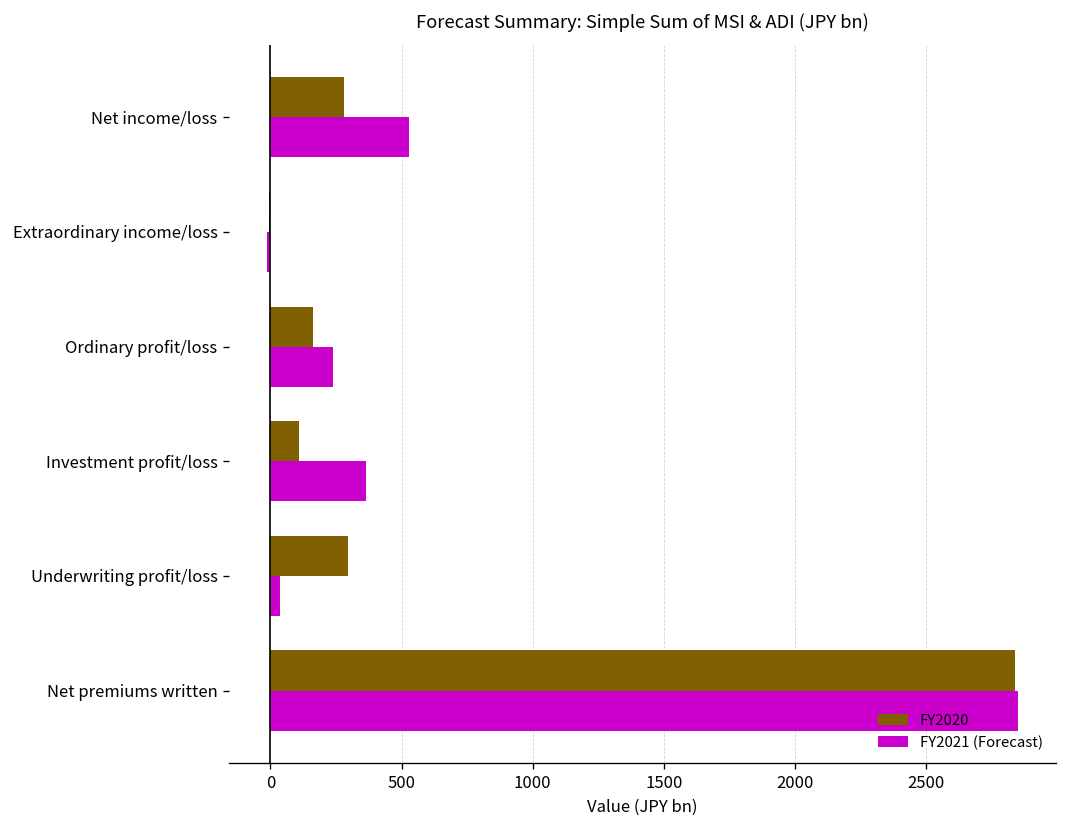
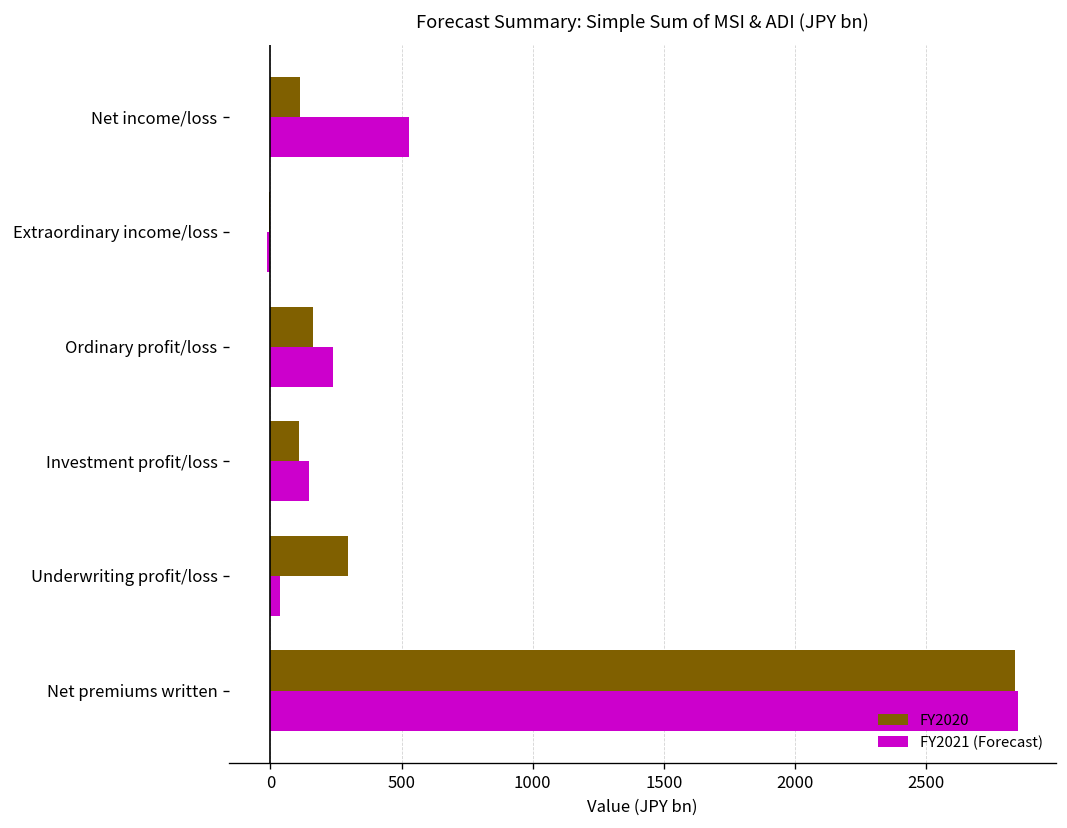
  {
    "FY2020": {
-     "Net income/loss": 280,
+     "Net income/loss": 110,
      "Ordinary profit/loss": 160,
      "Investment profit/loss": 110,
      "Underwriting profit/loss": 290,
      "Net premiums written": 2840
    },
    "FY2021 (Forecast)": {
      "Net income/loss": 530,
      "Extraordinary income/loss": -10,
      "Ordinary profit/loss": 240,
-     "Investment profit/loss": 360,
+     "Investment profit/loss": 150,
      "Underwriting profit/loss": 40,
      "Net premiums written": 2850
    }
  }
